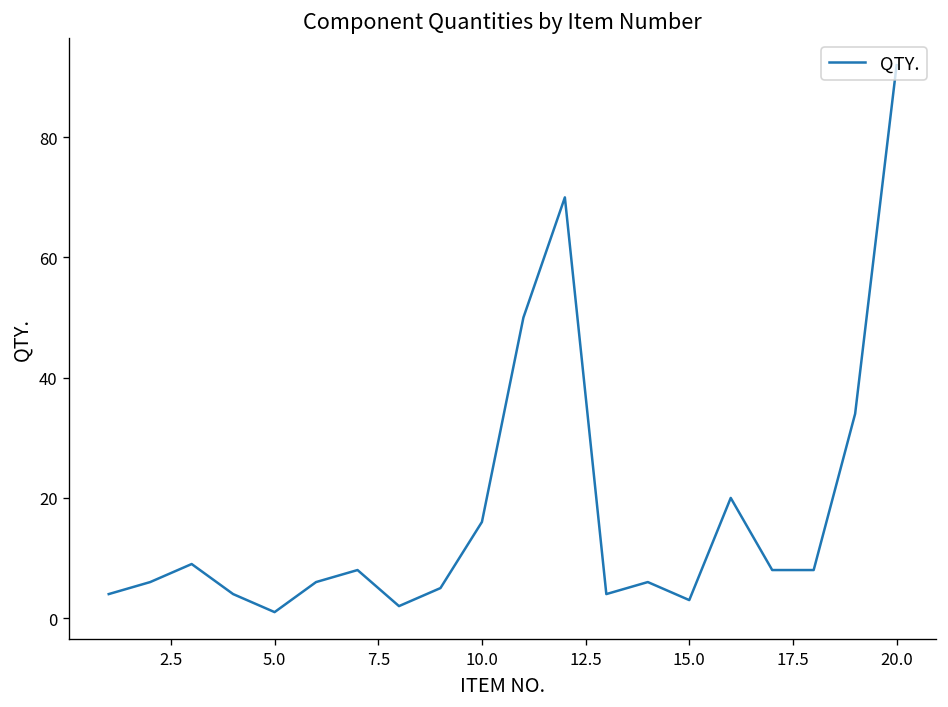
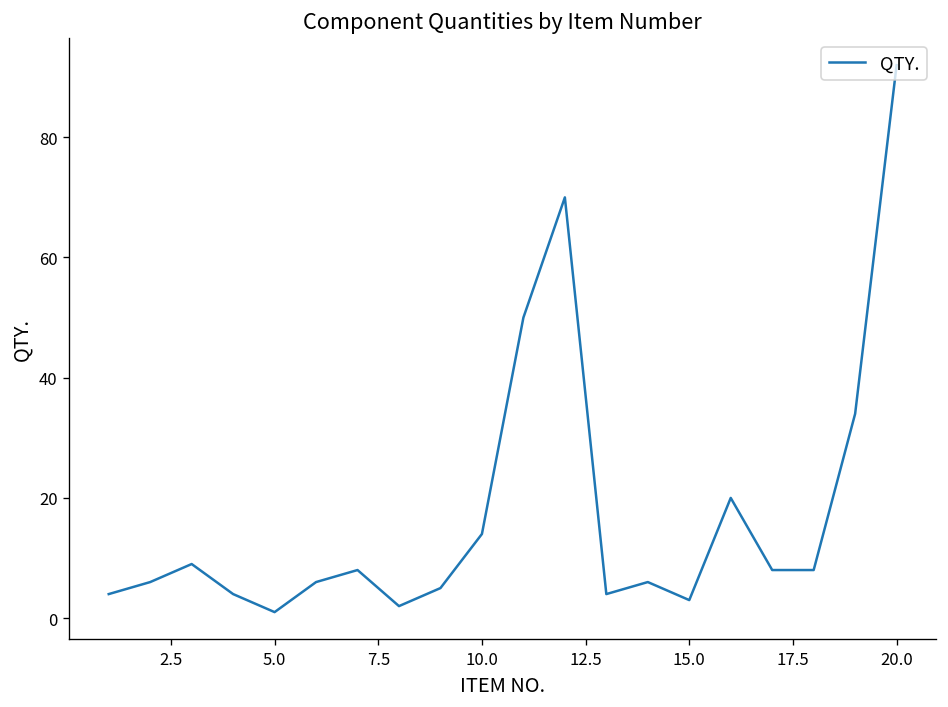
  {
    "5.0": 1,
-   "10.0": 16,
+   "10.0": 14,
    "15.0": 3
  }
